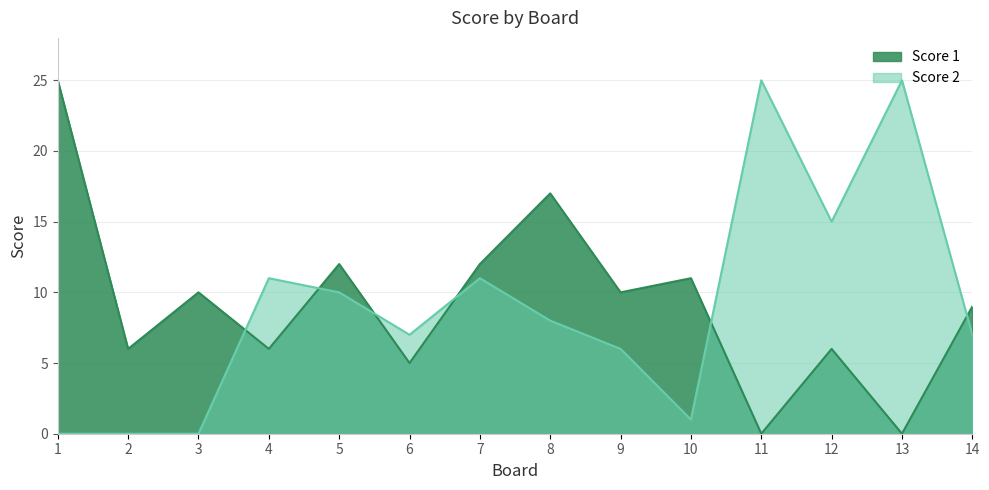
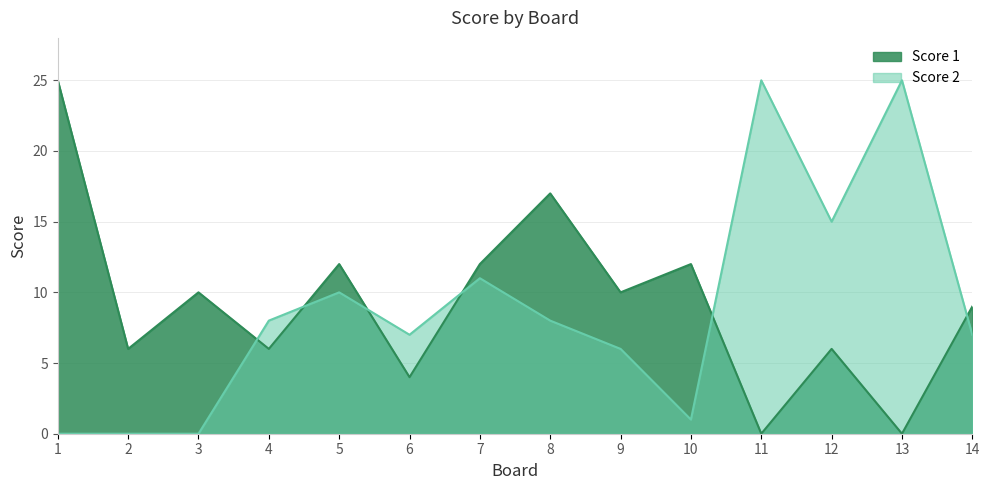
  {
    "Score 1": {
      "1": 25,
      "2": 6,
      "3": 10,
      "4": 6,
      "5": 12,
-     "6": 5,
+     "6": 4,
      "7": 12,
      "8": 17,
      "9": 10,
-     "10": 11,
+     "10": 12,
      "11": 0,
      "12": 6,
      "13": 0,
      "14": 9
    },
    "Score 2": {
      "1": 0,
      "2": 0,
      "3": 0,
-     "4": 11,
+     "4": 8,
      "5": 10,
      "6": 7,
      "7": 11,
      "8": 8,
      "9": 6,
      "10": 1,
      "11": 25,
      "12": 15,
      "13": 25,
      "14": 7
    }
  }
